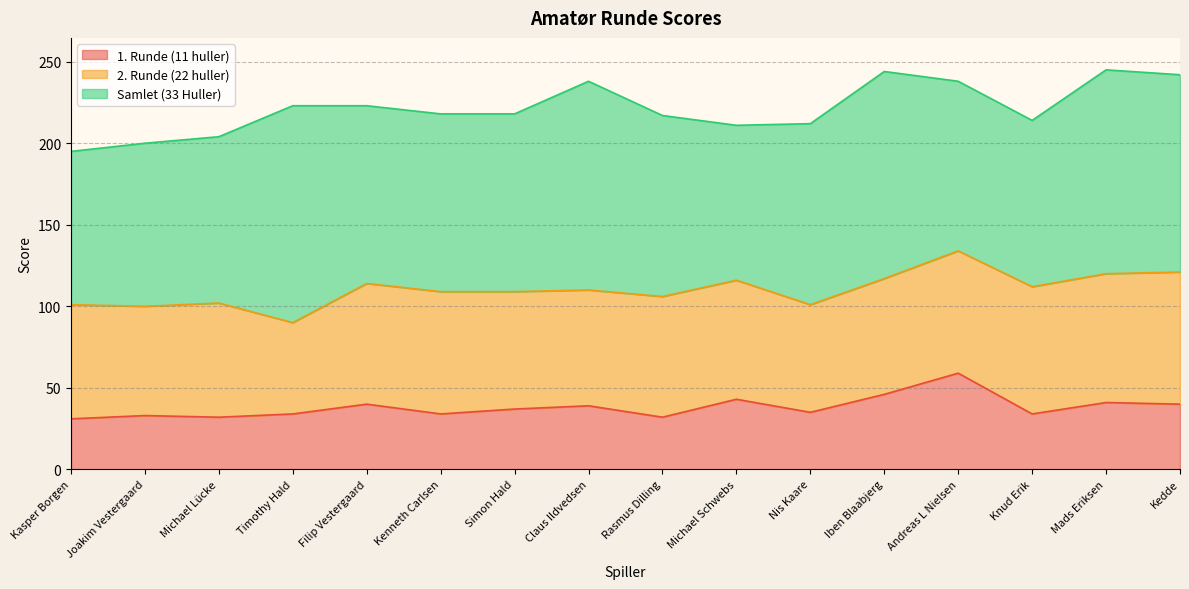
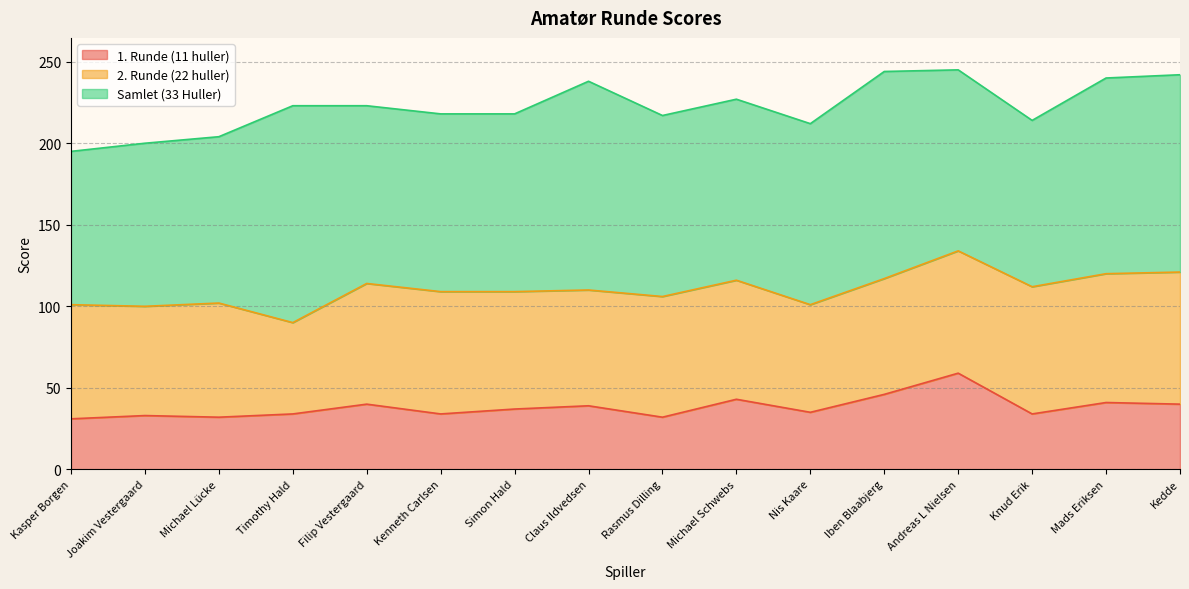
  {
    "1. Runde (11 huller)": {
      "Kasper Borgen": 31,
      "Joakim Vestergaard": 33,
      "Michael Lücke": 32,
      "Timothy Hald": 34,
      "Filip Vestergaard": 40,
      "Kenneth Carlsen": 34,
      "Simon Hald": 37,
      "Claus Ildvedsen": 39,
      "Rasmus Dilling": 32,
      "Michael Schwebs": 43,
      "Nis Kaare": 35,
      "Iben Blaabjerg": 46,
      "Andreas L Nielsen": 59,
      "Knud Erik": 34,
      "Mads Eriksen": 41,
      "Kedde": 40
    },
    "2. Runde (22 huller)": {
      "Kasper Borgen": 70,
      "Joakim Vestergaard": 67,
      "Michael Lücke": 70,
      "Timothy Hald": 56,
      "Filip Vestergaard": 74,
      "Kenneth Carlsen": 75,
      "Simon Hald": 72,
      "Claus Ildvedsen": 71,
      "Rasmus Dilling": 74,
      "Michael Schwebs": 73,
      "Nis Kaare": 66,
      "Iben Blaabjerg": 71,
      "Andreas L Nielsen": 75,
      "Knud Erik": 78,
      "Mads Eriksen": 79,
      "Kedde": 81
    },
    "Samlet (33 Huller)": {
      "Kasper Borgen": 94,
      "Joakim Vestergaard": 100,
      "Michael Lücke": 102,
      "Timothy Hald": 133,
      "Filip Vestergaard": 109,
      "Kenneth Carlsen": 109,
      "Simon Hald": 109,
      "Claus Ildvedsen": 128,
      "Rasmus Dilling": 111,
-     "Michael Schwebs": 95,
+     "Michael Schwebs": 111,
      "Nis Kaare": 111,
      "Iben Blaabjerg": 127,
-     "Andreas L Nielsen": 104,
+     "Andreas L Nielsen": 111,
      "Knud Erik": 102,
-     "Mads Eriksen": 125,
+     "Mads Eriksen": 120,
      "Kedde": 121
    }
  }
